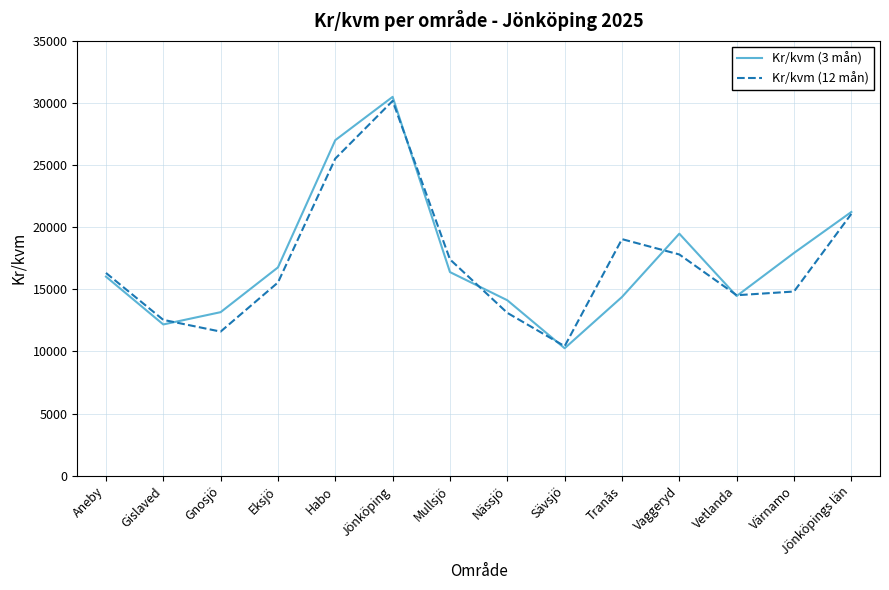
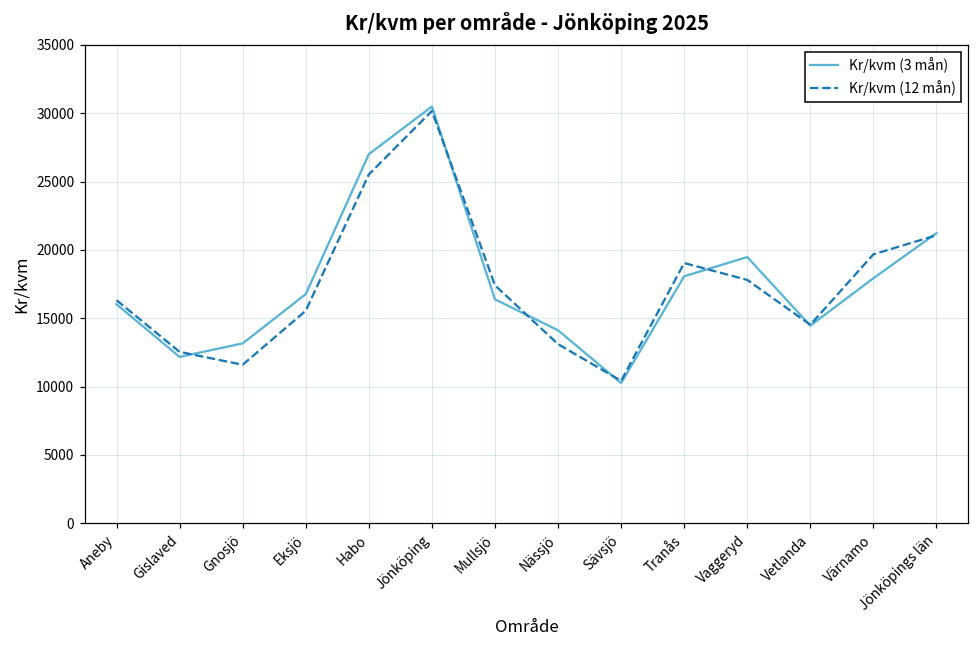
  {
    "Kr/kvm (3 mån)": {
      "Aneby": 16000,
      "Gislaved": 12200,
      "Gnosjö": 13200,
      "Eksjö": 16800,
      "Habo": 27000,
      "Jönköping": 30500,
      "Mullsjö": 16400,
      "Nässjö": 14100,
-     "Tranås": 14400,
+     "Tranås": 18100,
      "Vaggeryd": 19500,
      "Värnamo": 17900
    },
    "Kr/kvm (12 mån)": {
      "Aneby": 16300,
      "Gislaved": 12500,
      "Gnosjö": 11600,
      "Eksjö": 15600,
      "Habo": 25500,
      "Jönköping": 30200,
      "Mullsjö": 17400,
      "Nässjö": 13100,
      "Tranås": 19000,
      "Vaggeryd": 17800,
-     "Värnamo": 14800
+     "Värnamo": 19700
    }
  }
